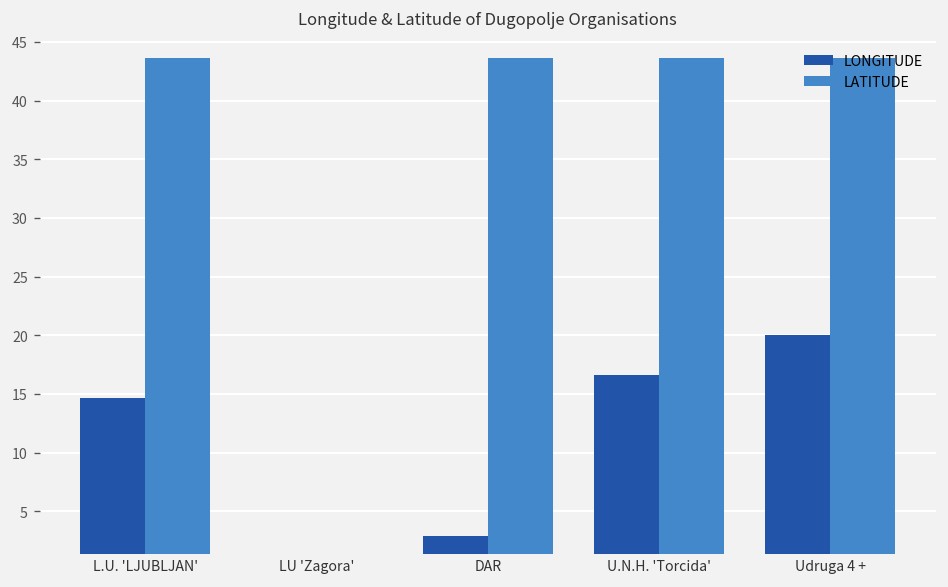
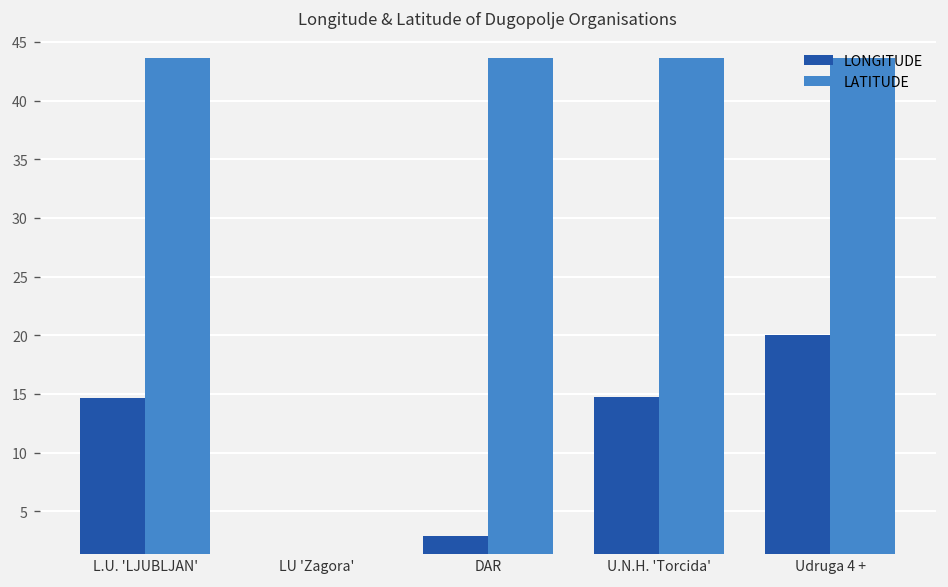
  {
    "LONGITUDE": {
      "L.U. 'LJUBLJAN'": 15,
      "DAR": 3,
-     "U.N.H. 'Torcida'": 17,
+     "U.N.H. 'Torcida'": 15,
      "Udruga 4 +": 20
    },
    "LATITUDE": {
      "L.U. 'LJUBLJAN'": 44,
      "DAR": 44,
      "U.N.H. 'Torcida'": 44,
      "Udruga 4 +": 44
    }
  }
